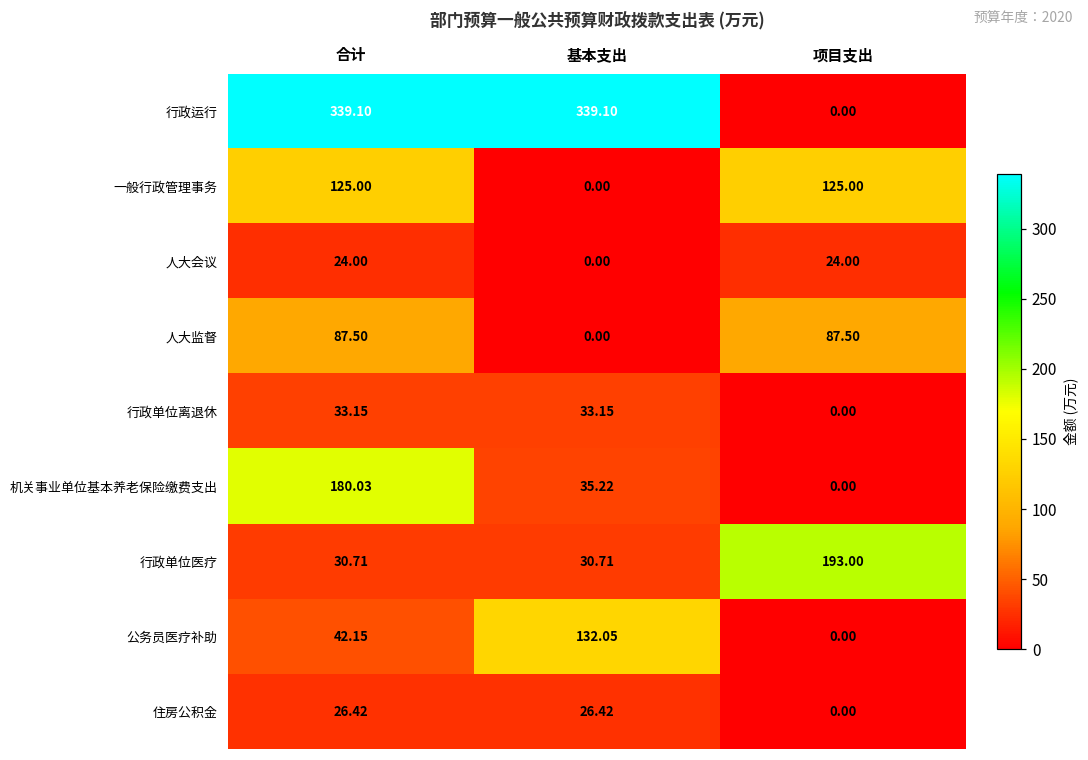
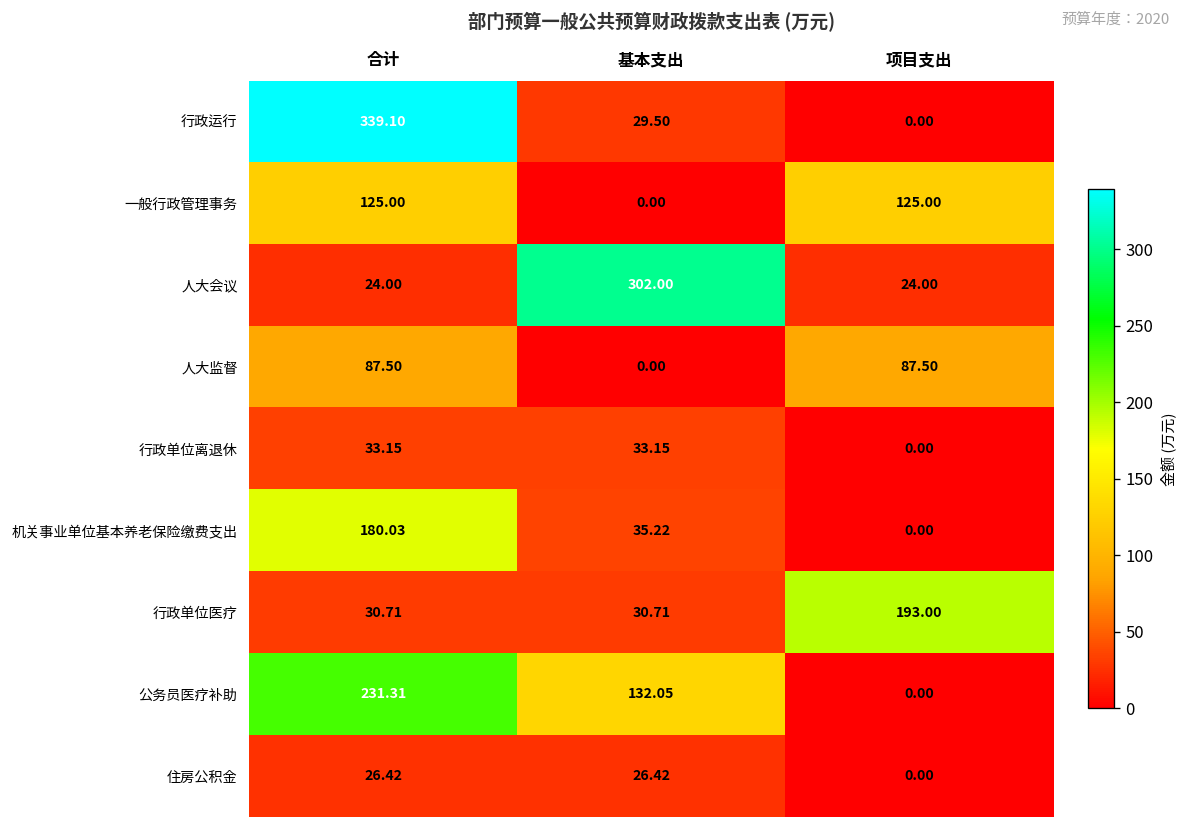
  {
    "行政运行": {
      "合计": 339.10,
-     "基本支出": 339.10,
+     "基本支出": 29.50,
      "项目支出": 0.00
    },
    "一般行政管理事务": {
      "合计": 125.00,
      "基本支出": 0.00,
      "项目支出": 125.00
    },
    "人大会议": {
      "合计": 24.00,
-     "基本支出": 0.00,
+     "基本支出": 302.00,
      "项目支出": 24.00
    },
    "人大监督": {
      "合计": 87.50,
      "基本支出": 0.00,
      "项目支出": 87.50
    },
    "行政单位离退休": {
      "合计": 33.15,
      "基本支出": 33.15,
      "项目支出": 0.00
    },
    "机关事业单位基本养老保险缴费支出": {
      "合计": 180.03,
      "基本支出": 35.22,
      "项目支出": 0.00
    },
    "行政单位医疗": {
      "合计": 30.71,
      "基本支出": 30.71,
      "项目支出": 193.00
    },
    "公务员医疗补助": {
-     "合计": 42.15,
+     "合计": 231.31,
      "基本支出": 132.05,
      "项目支出": 0.00
    },
    "住房公积金": {
      "合计": 26.42,
      "基本支出": 26.42,
      "项目支出": 0.00
    }
  }
